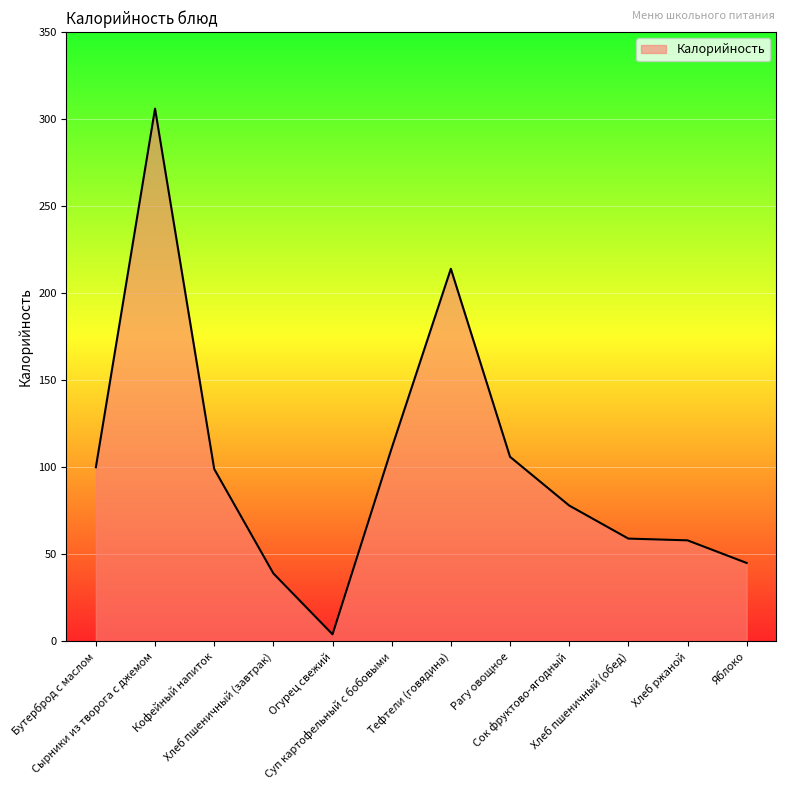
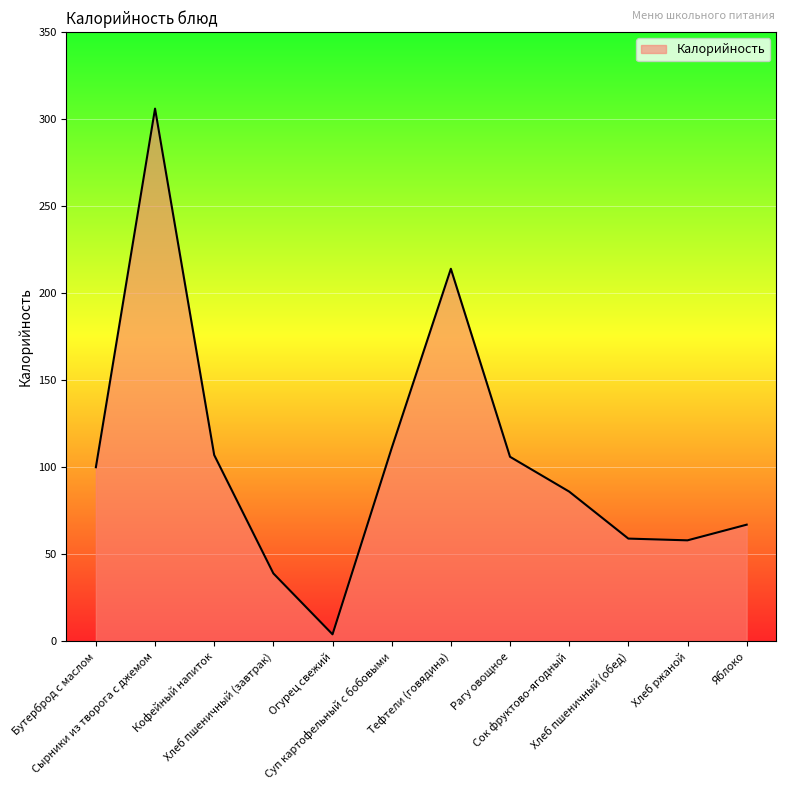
  {
    "Бутерброд с маслом": 100,
    "Сырники из творога с джемом": 306,
-   "Кофейный напиток": 99,
+   "Кофейный напиток": 107,
    "Хлеб пшеничный (завтрак)": 39,
    "Огурец свежий": 4,
    "Суп картофельный с бобовыми": 111,
    "Тефтели (говядина)": 214,
    "Рагу овощное": 106,
-   "Сок фруктово-ягодный": 78,
+   "Сок фруктово-ягодный": 86,
    "Хлеб пшеничный (обед)": 59,
    "Хлеб ржаной": 58,
-   "Яблоко": 45
+   "Яблоко": 67
  }
